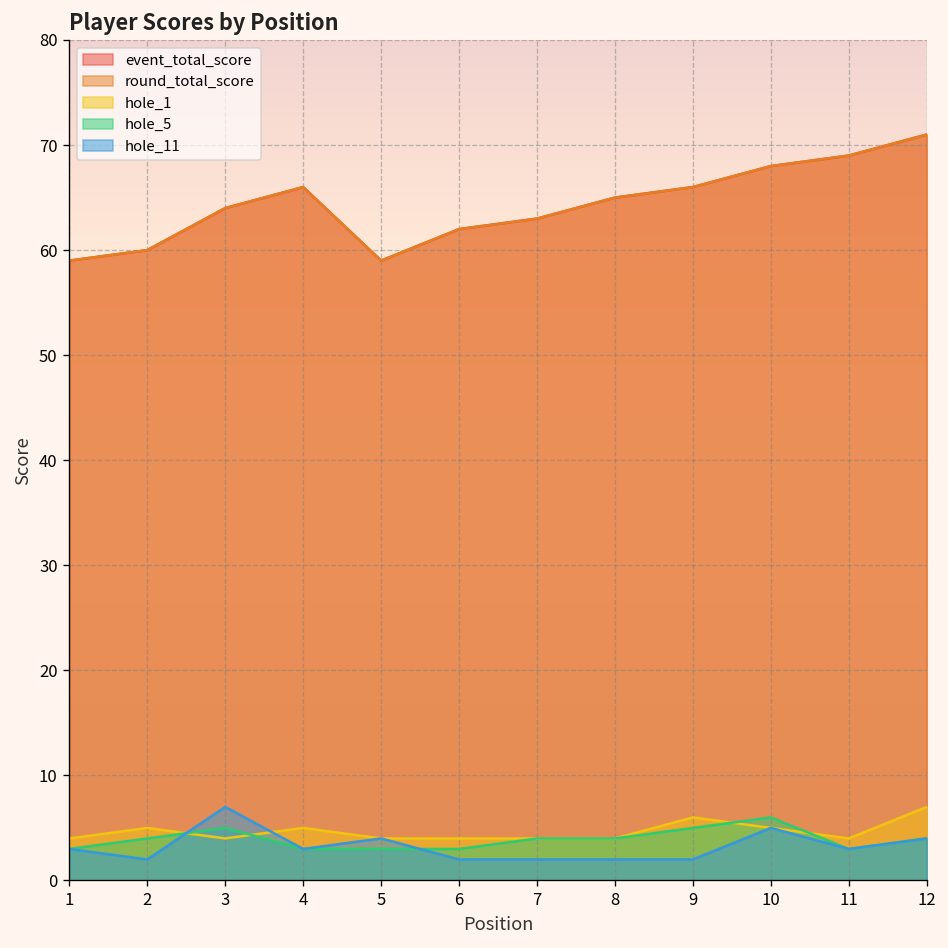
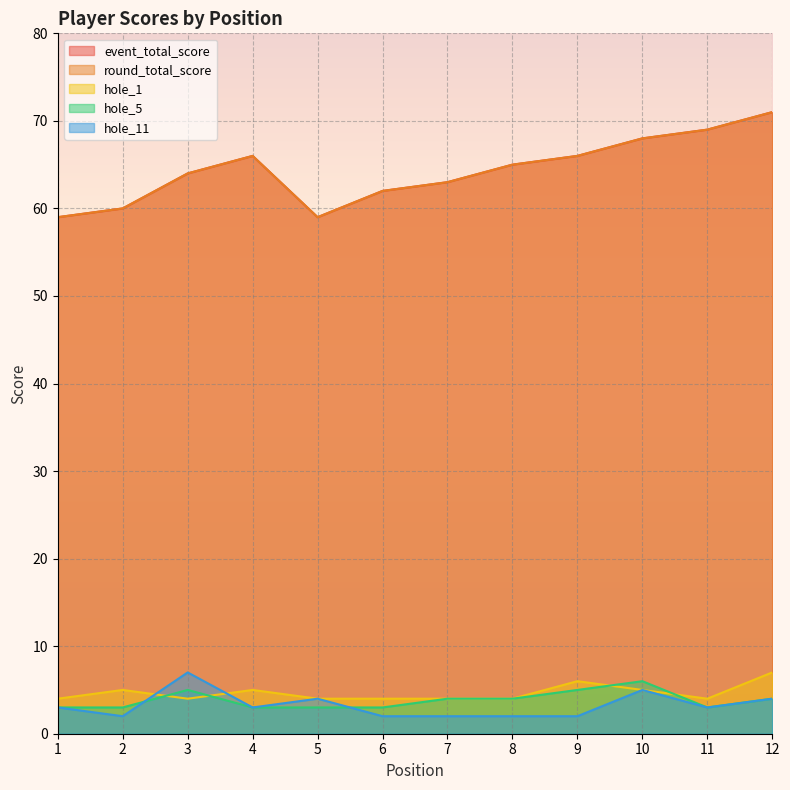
  {
    "hole_5": {
-     "2": 4,
+     "2": 3,
      "3": 5,
      "5": 3,
      "6": 3,
      "9": 5,
      "10": 6
    },
    "hole_11": {
      "2": 2,
      "3": 7,
      "6": 2,
      "7": 2,
      "8": 2,
      "9": 2
    }
  }
